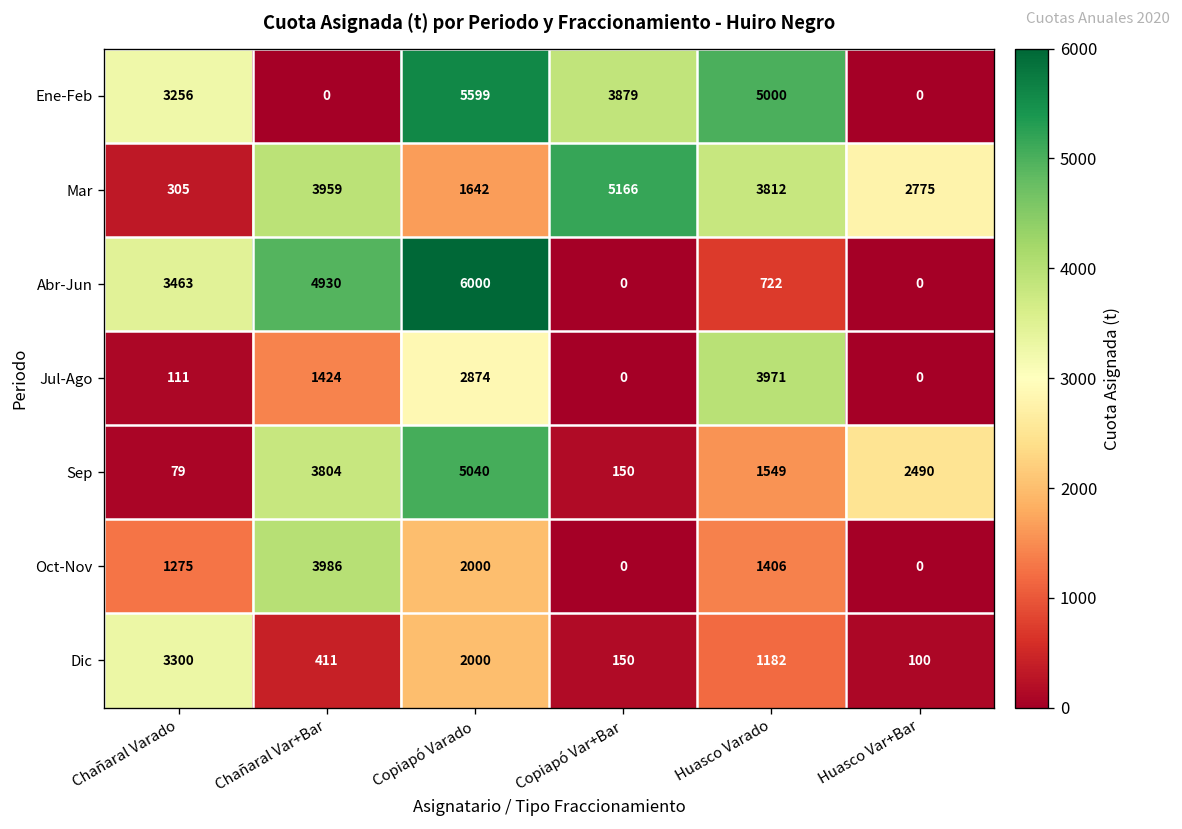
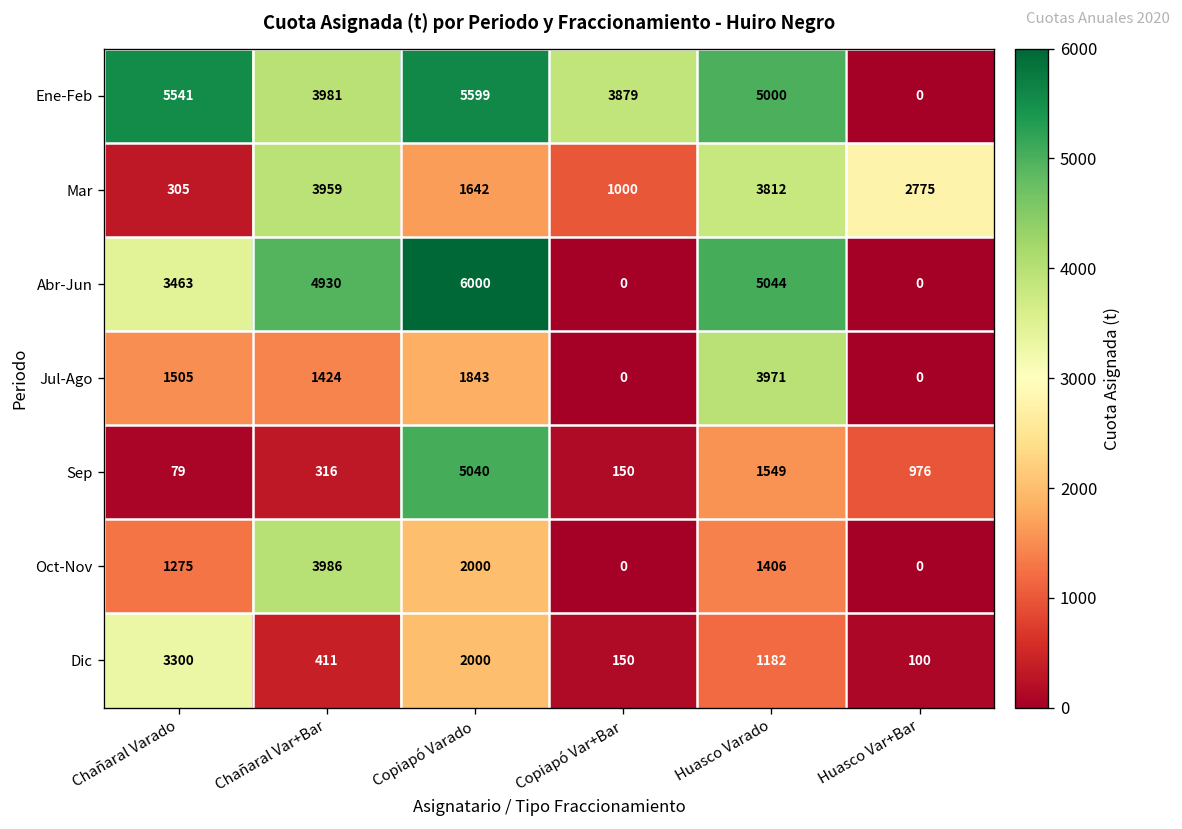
  {
    "Ene-Feb": {
-     "Chañaral Varado": 3256,
-     "Chañaral Var+Bar": 0,
+     "Chañaral Varado": 5541,
+     "Chañaral Var+Bar": 3981,
      "Copiapó Varado": 5599,
      "Copiapó Var+Bar": 3879,
      "Huasco Varado": 5000,
      "Huasco Var+Bar": 0
    },
    "Mar": {
      "Chañaral Varado": 305,
      "Chañaral Var+Bar": 3959,
      "Copiapó Varado": 1642,
-     "Copiapó Var+Bar": 5166,
+     "Copiapó Var+Bar": 1000,
      "Huasco Varado": 3812,
      "Huasco Var+Bar": 2775
    },
    "Abr-Jun": {
      "Chañaral Varado": 3463,
      "Chañaral Var+Bar": 4930,
      "Copiapó Varado": 6000,
      "Copiapó Var+Bar": 0,
-     "Huasco Varado": 722,
+     "Huasco Varado": 5044,
      "Huasco Var+Bar": 0
    },
    "Jul-Ago": {
-     "Chañaral Varado": 111,
+     "Chañaral Varado": 1505,
      "Chañaral Var+Bar": 1424,
-     "Copiapó Varado": 2874,
+     "Copiapó Varado": 1843,
      "Copiapó Var+Bar": 0,
      "Huasco Varado": 3971,
      "Huasco Var+Bar": 0
    },
    "Sep": {
      "Chañaral Varado": 79,
-     "Chañaral Var+Bar": 3804,
+     "Chañaral Var+Bar": 316,
      "Copiapó Varado": 5040,
      "Copiapó Var+Bar": 150,
      "Huasco Varado": 1549,
-     "Huasco Var+Bar": 2490
+     "Huasco Var+Bar": 976
    },
    "Oct-Nov": {
      "Chañaral Varado": 1275,
      "Chañaral Var+Bar": 3986,
      "Copiapó Varado": 2000,
      "Copiapó Var+Bar": 0,
      "Huasco Varado": 1406,
      "Huasco Var+Bar": 0
    },
    "Dic": {
      "Chañaral Varado": 3300,
      "Chañaral Var+Bar": 411,
      "Copiapó Varado": 2000,
      "Copiapó Var+Bar": 150,
      "Huasco Varado": 1182,
      "Huasco Var+Bar": 100
    }
  }
